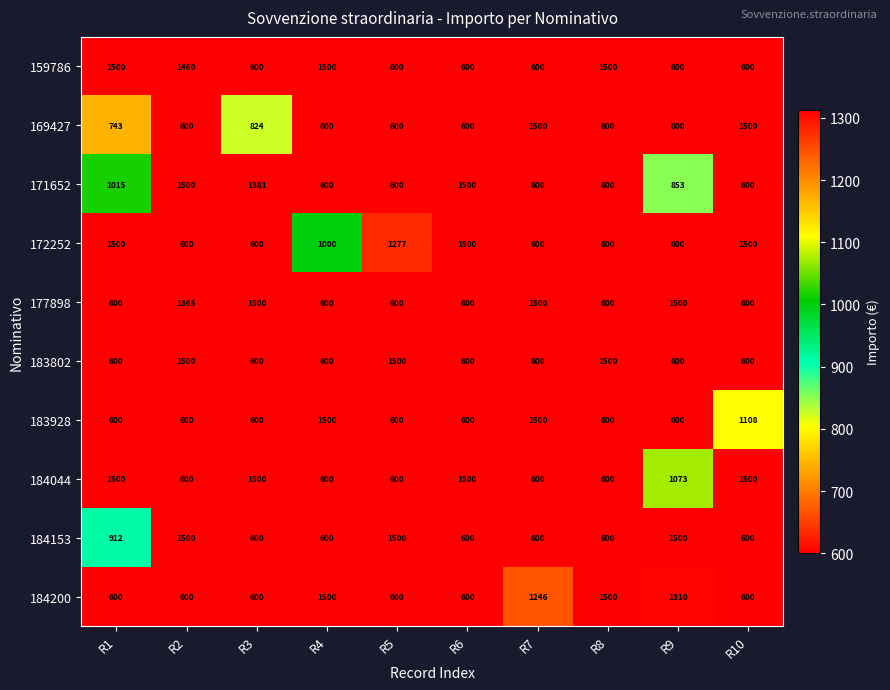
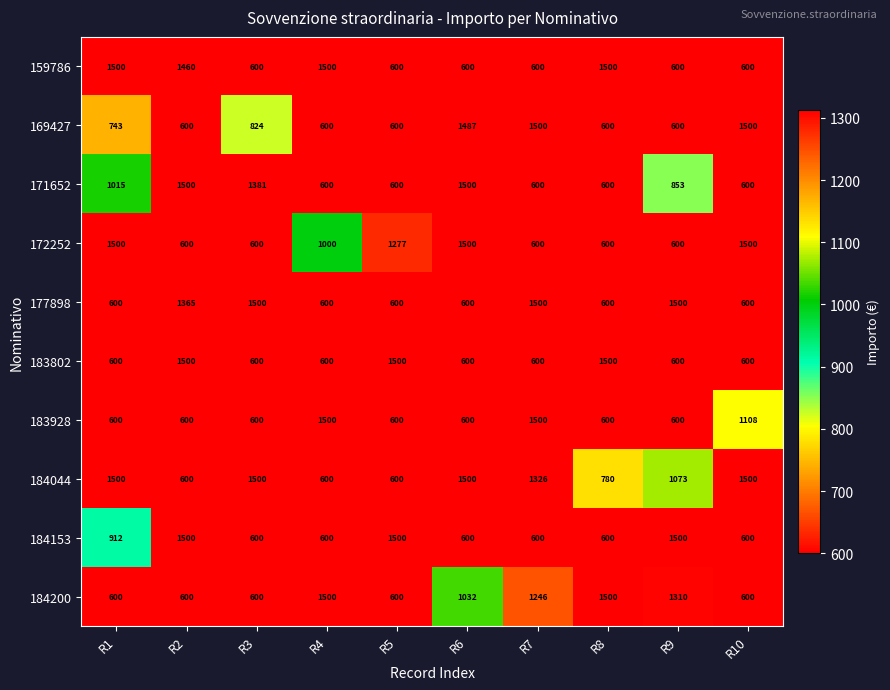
  {
    "159786": {
      "R1": 1500,
      "R2": 1460,
      "R3": 600,
      "R4": 1500,
      "R5": 600,
      "R6": 600,
      "R7": 600,
      "R8": 1500,
      "R9": 600,
      "R10": 600
    },
    "169427": {
      "R1": 743,
      "R2": 600,
      "R3": 824,
      "R4": 600,
      "R5": 600,
-     "R6": 600,
+     "R6": 1487,
      "R7": 1500,
      "R8": 600,
      "R9": 600,
      "R10": 1500
    },
    "171652": {
      "R1": 1015,
      "R2": 1500,
      "R3": 1381,
      "R4": 600,
      "R5": 600,
      "R6": 1500,
      "R7": 600,
      "R8": 600,
      "R9": 853,
      "R10": 600
    },
    "172252": {
      "R1": 1500,
      "R2": 600,
      "R3": 600,
      "R4": 1000,
      "R5": 1277,
      "R6": 1500,
      "R7": 600,
      "R8": 600,
      "R9": 600,
      "R10": 1500
    },
    "177898": {
      "R1": 600,
      "R2": 1365,
      "R3": 1500,
      "R4": 600,
      "R5": 600,
      "R6": 600,
      "R7": 1500,
      "R8": 600,
      "R9": 1500,
      "R10": 600
    },
    "183802": {
      "R1": 600,
      "R2": 1500,
      "R3": 600,
      "R4": 600,
      "R5": 1500,
      "R6": 600,
      "R7": 600,
      "R8": 1500,
      "R9": 600,
      "R10": 600
    },
    "183928": {
      "R1": 600,
      "R2": 600,
      "R3": 600,
      "R4": 1500,
      "R5": 600,
      "R6": 600,
      "R7": 1500,
      "R8": 600,
      "R9": 600,
      "R10": 1108
    },
    "184044": {
      "R1": 1500,
      "R2": 600,
      "R3": 1500,
      "R4": 600,
      "R5": 600,
      "R6": 1500,
-     "R7": 600,
-     "R8": 600,
+     "R7": 1326,
+     "R8": 780,
      "R9": 1073,
      "R10": 1500
    },
    "184153": {
      "R1": 912,
      "R2": 1500,
      "R3": 600,
      "R4": 600,
      "R5": 1500,
      "R6": 600,
      "R7": 600,
      "R8": 600,
      "R9": 1500,
      "R10": 600
    },
    "184200": {
      "R1": 600,
      "R2": 600,
      "R3": 600,
      "R4": 1500,
      "R5": 600,
-     "R6": 600,
+     "R6": 1032,
      "R7": 1246,
      "R8": 1500,
      "R9": 1310,
      "R10": 600
    }
  }
